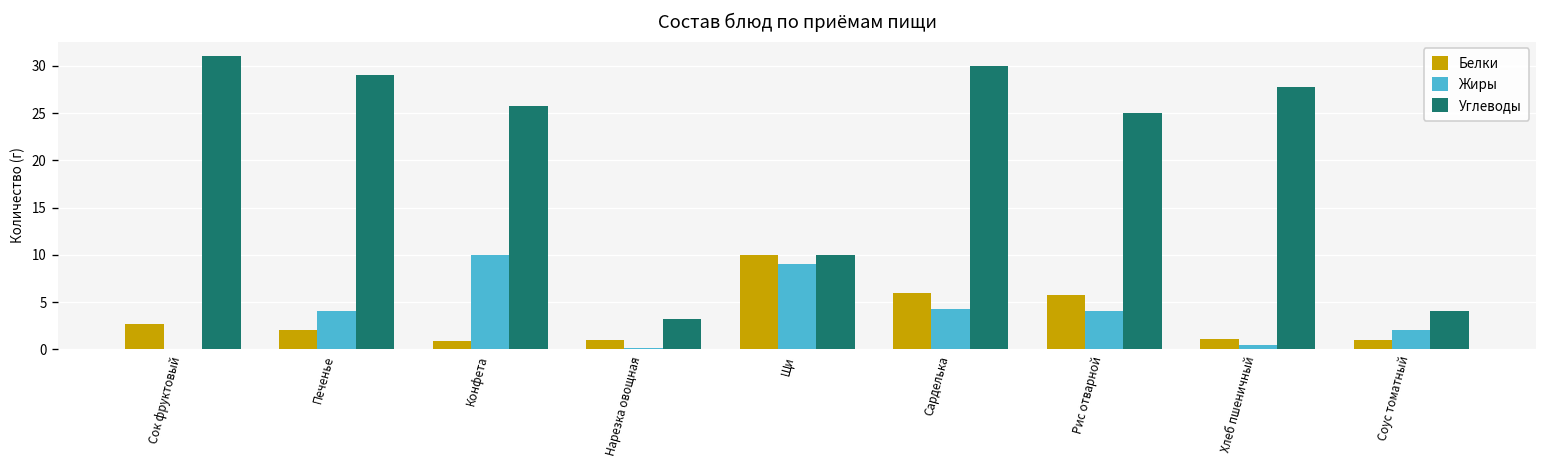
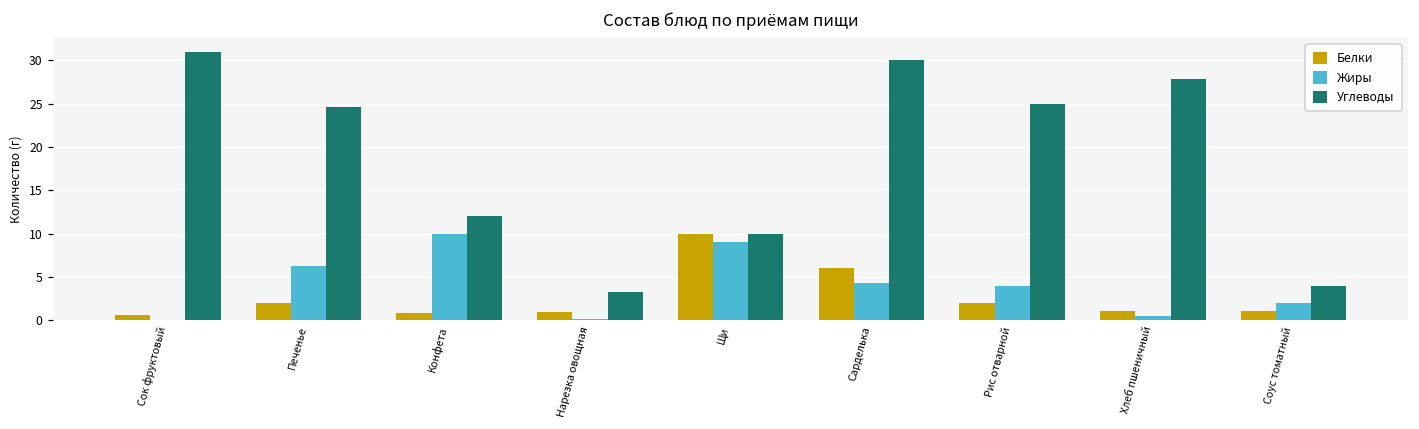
  {
    "Белки": {
-     "Сок фруктовый": 3,
+     "Сок фруктовый": 1,
      "Печенье": 2,
      "Конфета": 1,
      "Нарезка овощная": 1,
      "Щи": 10,
      "Сарделька": 6,
-     "Рис отварной": 6,
+     "Рис отварной": 2,
      "Хлеб пшеничный": 1,
      "Соус томатный": 1
    },
    "Жиры": {
      "Сок фруктовый": 0,
-     "Печенье": 4,
+     "Печенье": 6,
      "Конфета": 10,
      "Щи": 9,
      "Сарделька": 4,
      "Рис отварной": 4,
      "Хлеб пшеничный": 0,
      "Соус томатный": 2
    },
    "Углеводы": {
      "Сок фруктовый": 31,
-     "Печенье": 29,
-     "Конфета": 26,
+     "Печенье": 25,
+     "Конфета": 12,
      "Нарезка овощная": 3,
      "Щи": 10,
      "Сарделька": 30,
      "Рис отварной": 25,
      "Хлеб пшеничный": 28,
      "Соус томатный": 4
    }
  }
